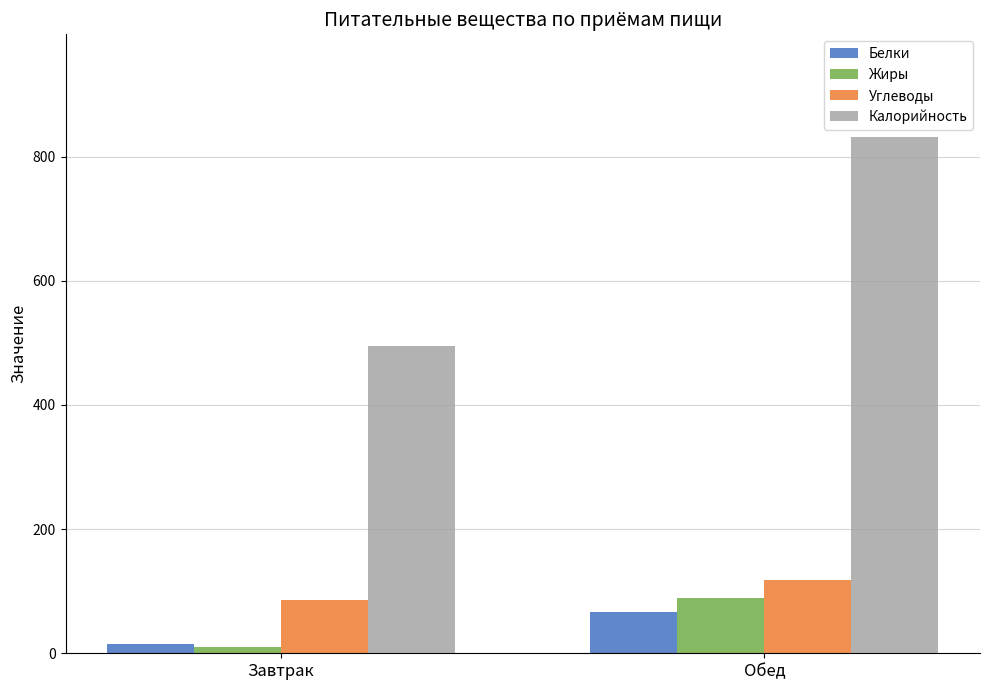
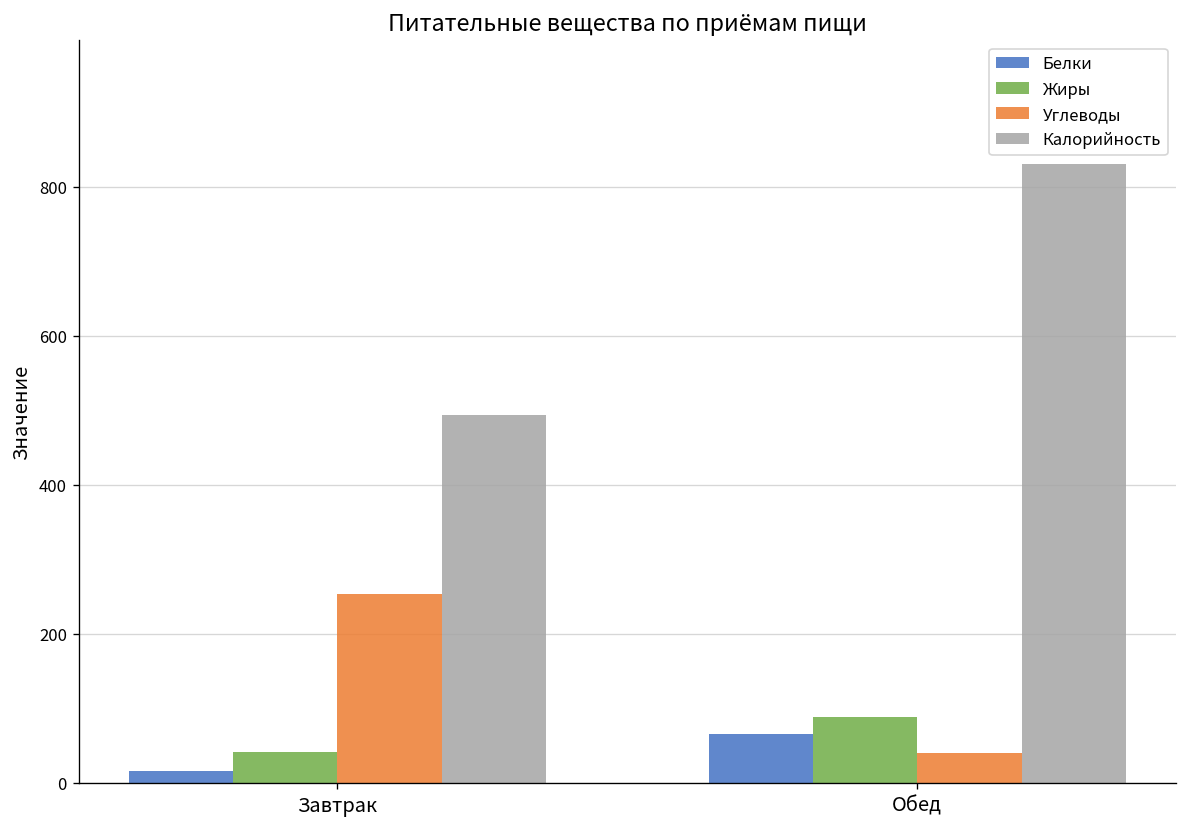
  {
    "Белки": {
      "Завтрак": 20,
      "Обед": 70
    },
    "Жиры": {
-     "Завтрак": 10,
+     "Завтрак": 40,
      "Обед": 90
    },
    "Углеводы": {
-     "Завтрак": 90,
-     "Обед": 120
+     "Завтрак": 250,
+     "Обед": 40
    },
    "Калорийность": {
      "Завтрак": 490,
      "Обед": 830
    }
  }
